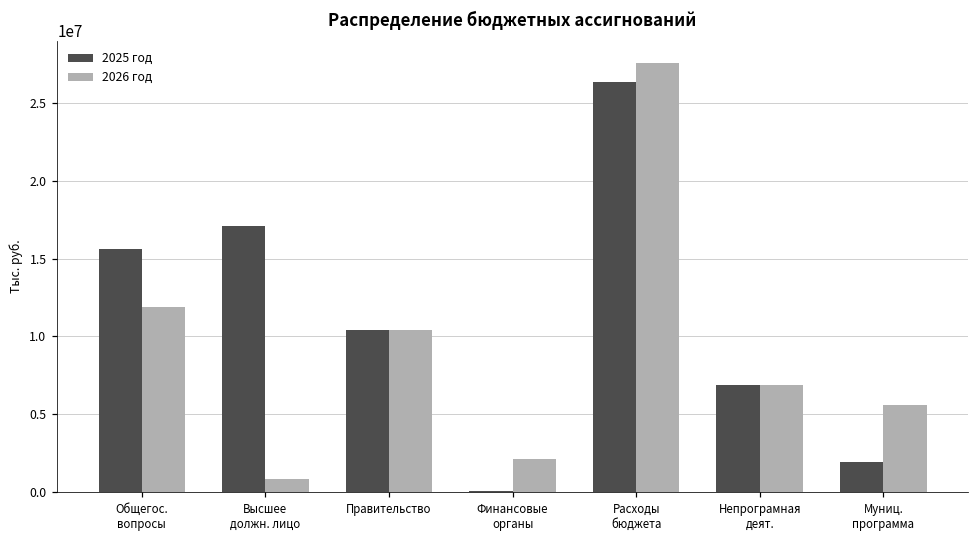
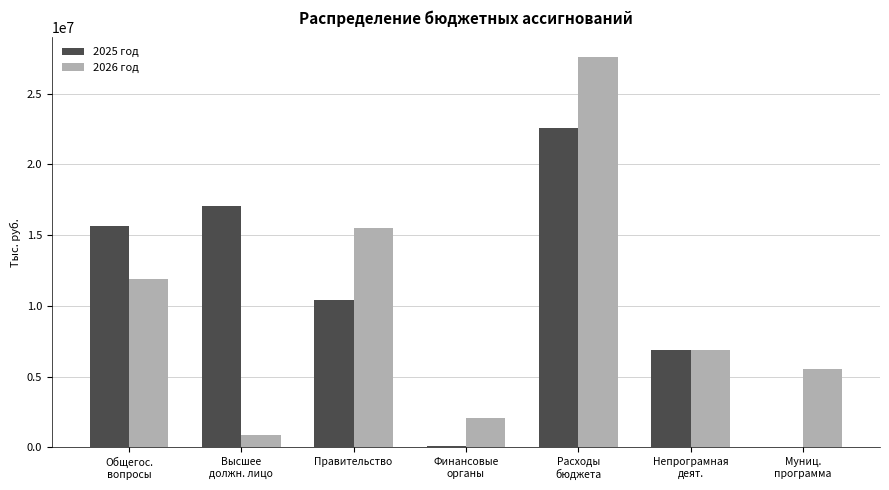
  {
    "2025 год": {
      "Общегос. вопросы": 15600000,
      "Высшее должн. лицо": 17100000,
      "Правительство": 10400000,
-     "Расходы бюджета": 26400000,
+     "Расходы бюджета": 22600000,
      "Непрограмная деят.": 6900000,
-     "Муниц. программа": 1900000
+     "Муниц. программа": 0
    },
    "2026 год": {
      "Общегос. вопросы": 11900000,
      "Высшее должн. лицо": 800000,
-     "Правительство": 10400000,
+     "Правительство": 15500000,
      "Финансовые органы": 2100000,
      "Расходы бюджета": 27600000,
      "Непрограмная деят.": 6900000,
      "Муниц. программа": 5600000
    }
  }
